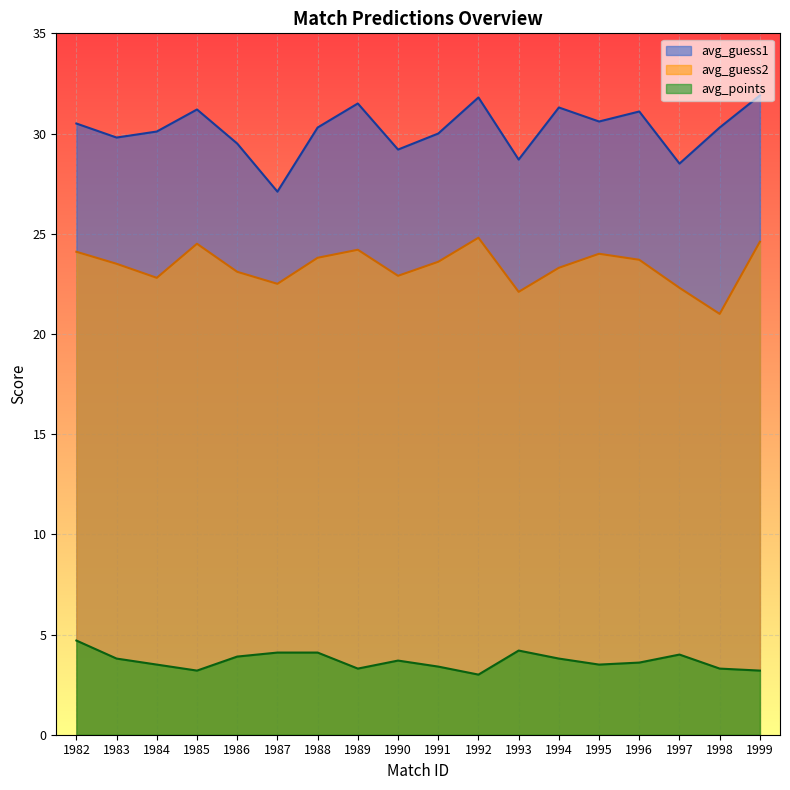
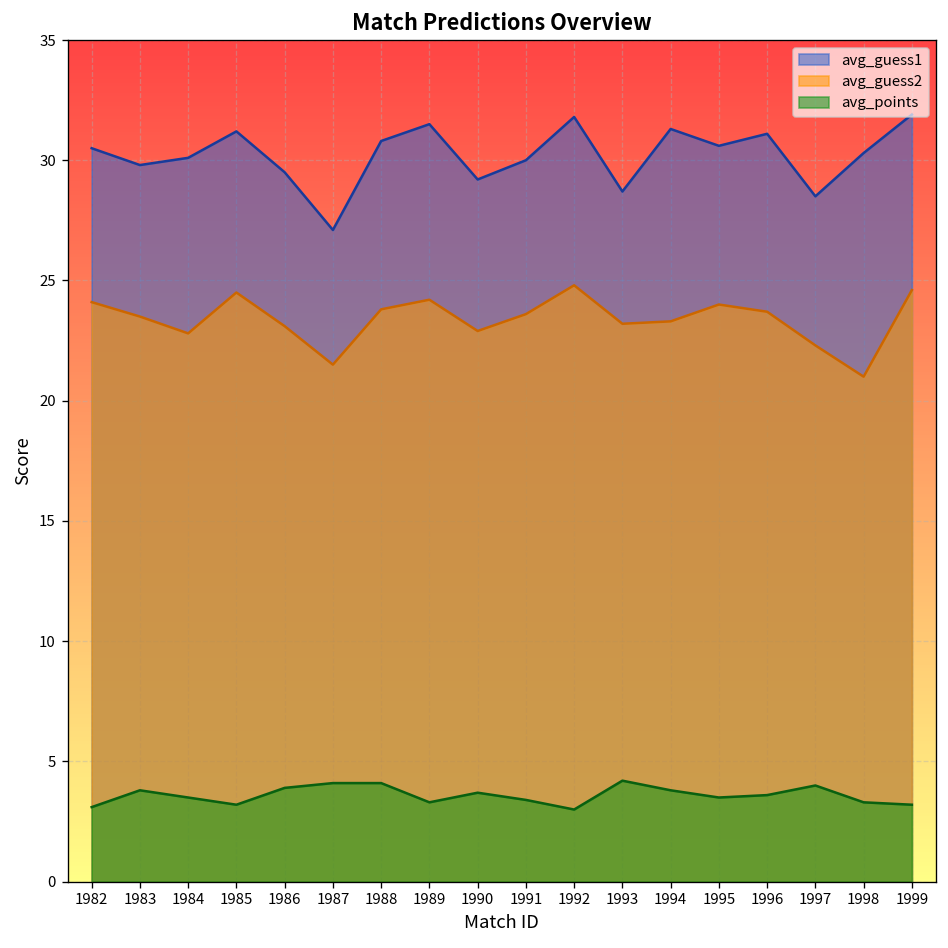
  {
    "avg_guess1": {
      "1982": 30.5,
      "1983": 29.8,
      "1984": 30.1,
      "1985": 31.2,
      "1986": 29.5,
      "1987": 27.1,
-     "1988": 30.3,
+     "1988": 30.8,
      "1989": 31.5,
      "1990": 29.2,
      "1991": 30.0,
      "1992": 31.8,
      "1993": 28.7,
      "1994": 31.3,
      "1995": 30.6,
      "1996": 31.1,
      "1997": 28.5,
      "1998": 30.3
    },
    "avg_guess2": {
      "1982": 24.1,
      "1983": 23.5,
      "1984": 22.8,
      "1985": 24.5,
      "1986": 23.1,
-     "1987": 22.5,
+     "1987": 21.5,
      "1988": 23.8,
      "1989": 24.2,
      "1990": 22.9,
      "1991": 23.6,
      "1992": 24.8,
-     "1993": 22.1,
+     "1993": 23.2,
      "1994": 23.3,
      "1995": 24.0,
      "1996": 23.7,
      "1997": 22.3,
      "1998": 21.0,
      "1999": 24.6
    },
    "avg_points": {
-     "1982": 4.7,
+     "1982": 3.1,
      "1983": 3.8,
      "1984": 3.5,
      "1985": 3.2,
      "1986": 3.9,
      "1987": 4.1,
      "1988": 4.1,
      "1989": 3.3,
      "1990": 3.7,
      "1991": 3.4,
      "1992": 3.0,
      "1993": 4.2,
      "1994": 3.8,
      "1995": 3.5,
      "1996": 3.6,
      "1997": 4.0,
      "1998": 3.3,
      "1999": 3.2
    }
  }
